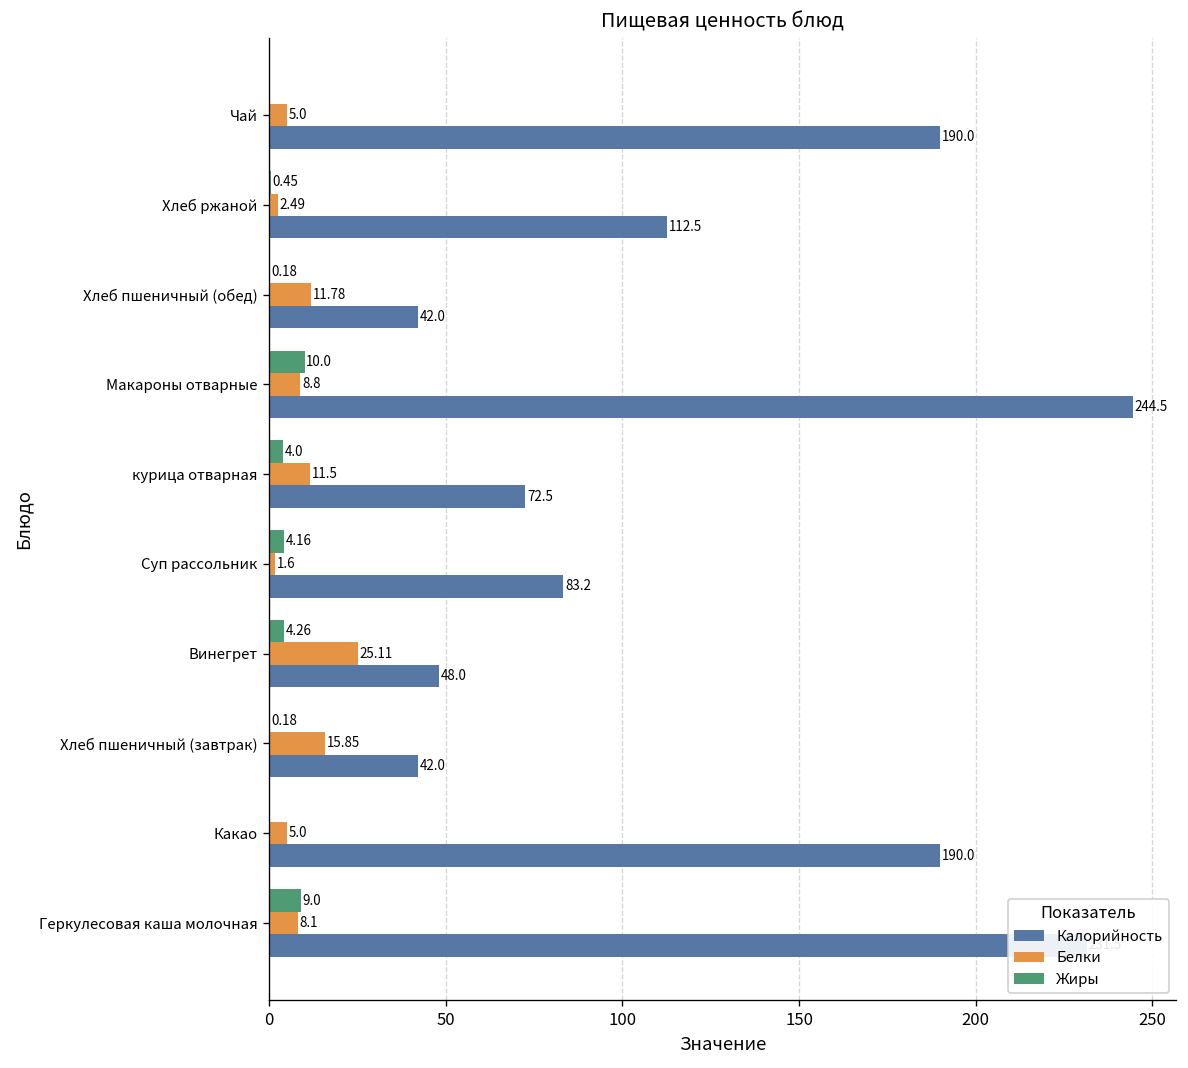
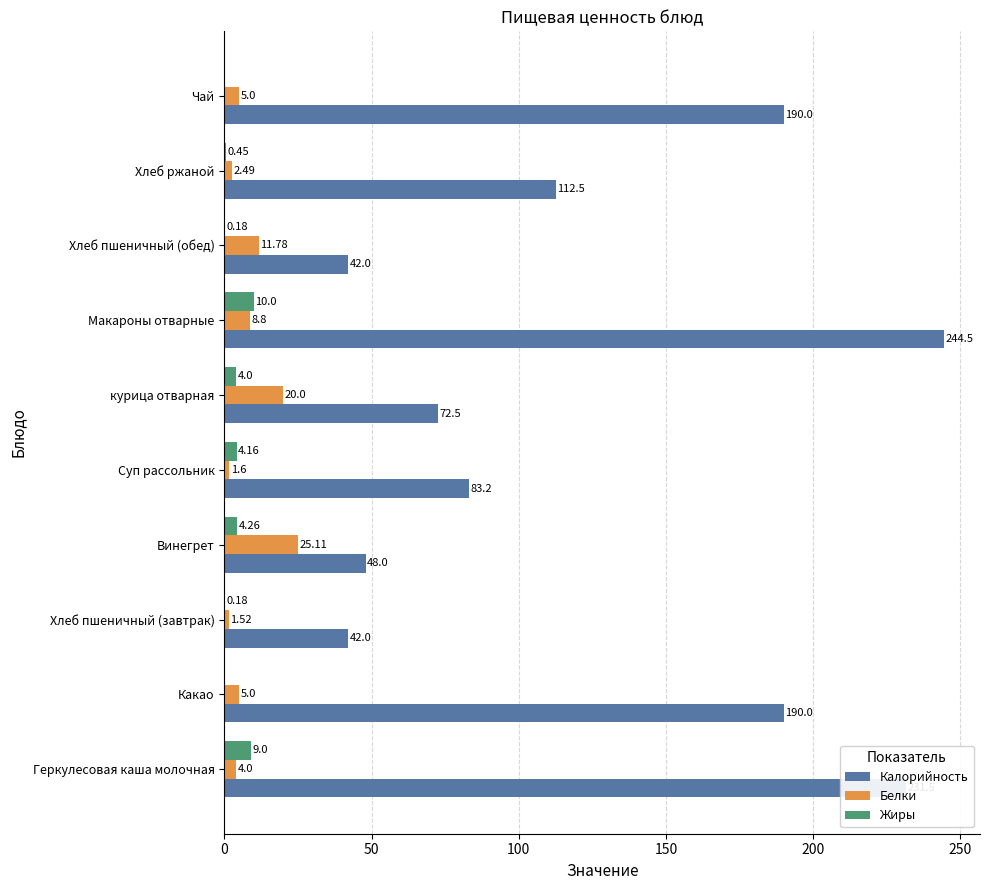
  {
    "Белки": {
      "Чай": 5.0,
      "Хлеб ржаной": 2.49,
      "Хлеб пшеничный (обед)": 11.78,
      "Макароны отварные": 8.8,
-     "курица отварная": 11.5,
+     "курица отварная": 20.0,
      "Суп рассольник": 1.6,
      "Винегрет": 25.11,
-     "Хлеб пшеничный (завтрак)": 15.85,
+     "Хлеб пшеничный (завтрак)": 1.52,
      "Какао": 5.0,
-     "Геркулесовая каша молочная": 8.1
+     "Геркулесовая каша молочная": 4.0
    }
  }
